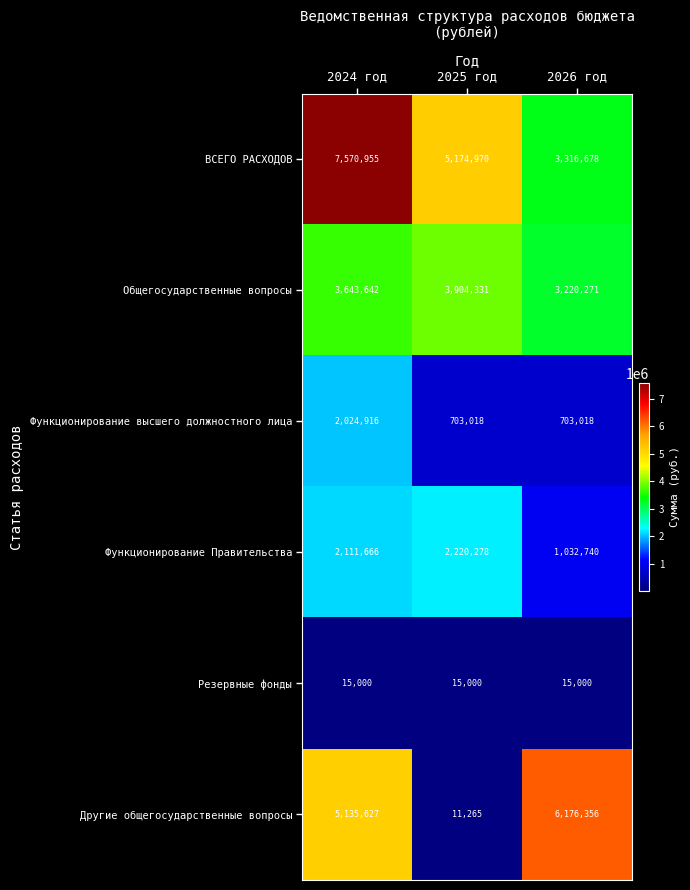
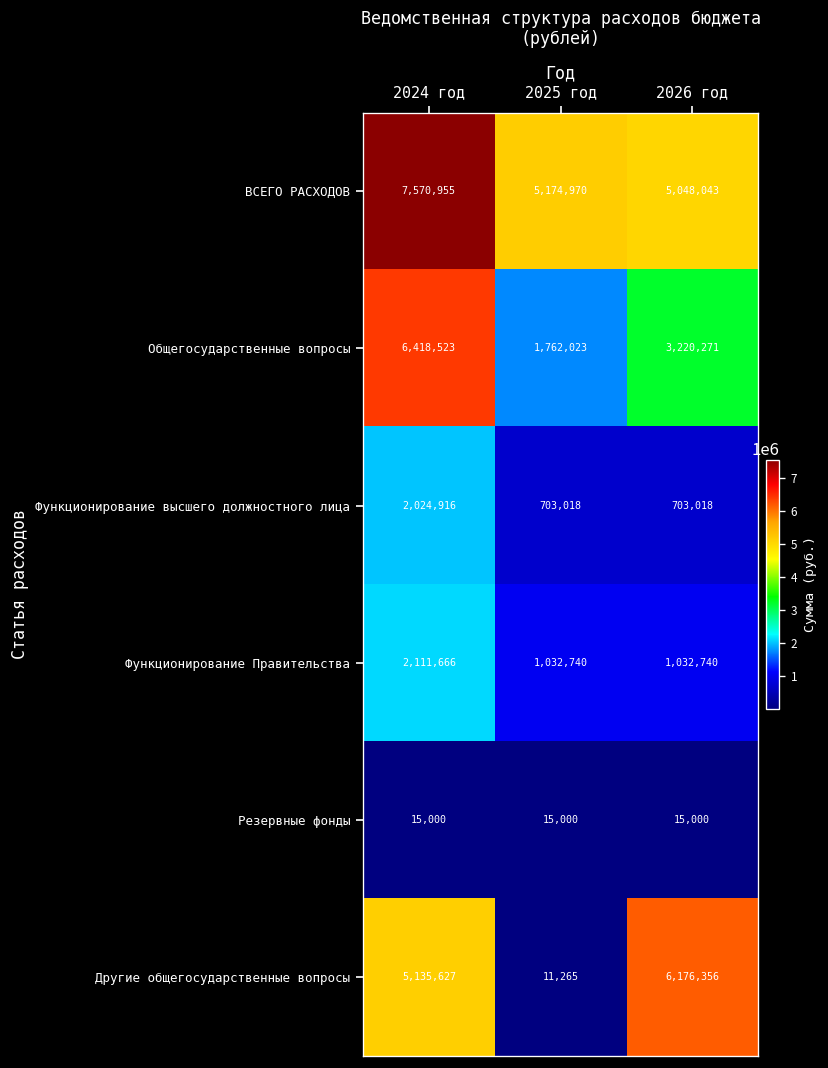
  {
    "ВСЕГО РАСХОДОВ": {
      "2024 год": "7,570,955",
      "2025 год": "5,174,970",
-     "2026 год": "3,316,678"
+     "2026 год": "5,048,043"
    },
    "Общегосударственные вопросы": {
-     "2024 год": "3,643,642",
-     "2025 год": "3,904,331",
+     "2024 год": "6,418,523",
+     "2025 год": "1,762,023",
      "2026 год": "3,220,271"
    },
    "Функционирование высшего должностного лица": {
      "2024 год": "2,024,916",
      "2025 год": "703,018",
      "2026 год": "703,018"
    },
    "Функционирование Правительства": {
      "2024 год": "2,111,666",
-     "2025 год": "2,220,278",
+     "2025 год": "1,032,740",
      "2026 год": "1,032,740"
    },
    "Резервные фонды": {
      "2024 год": "15,000",
      "2025 год": "15,000",
      "2026 год": "15,000"
    },
    "Другие общегосударственные вопросы": {
      "2024 год": "5,135,627",
      "2025 год": "11,265",
      "2026 год": "6,176,356"
    }
  }
